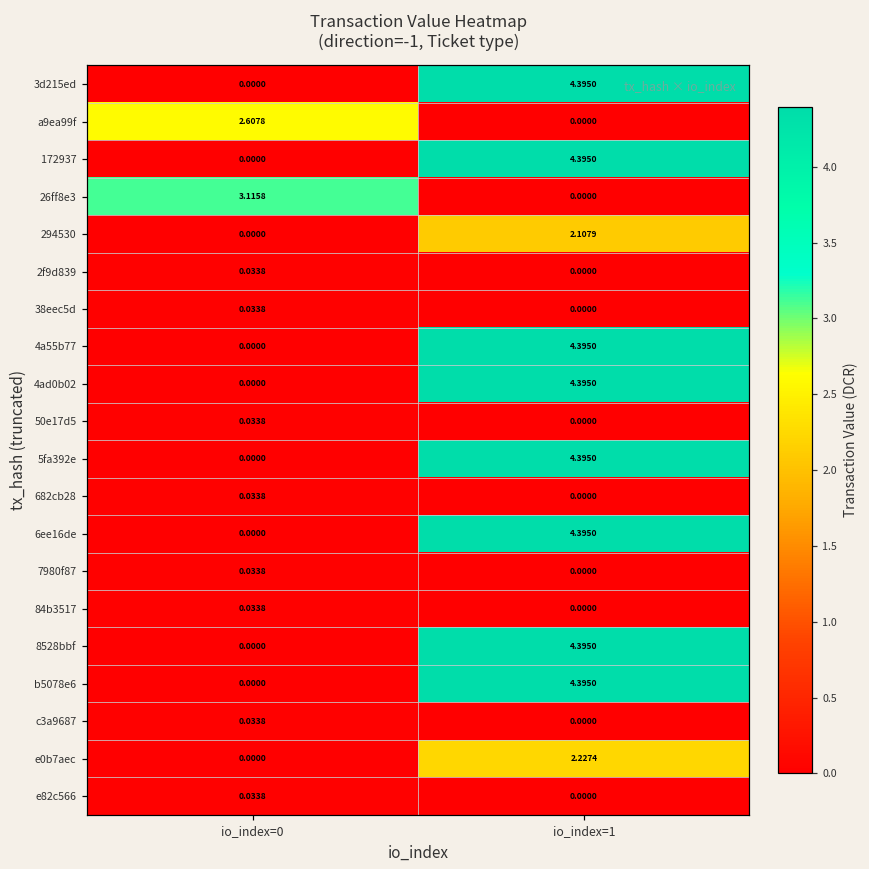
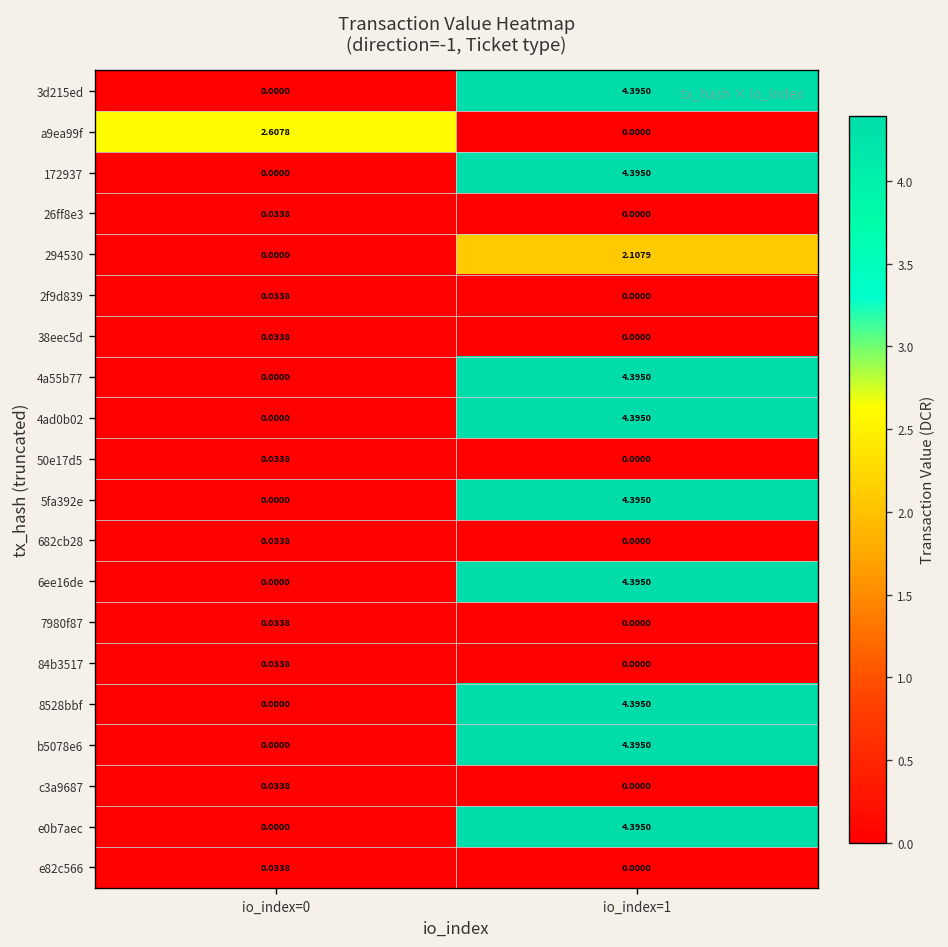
  {
    "3d215ed": {
      "io_index=0": 0.0000
    },
    "a9ea99f": {
      "io_index=0": 2.6078,
      "io_index=1": 0.0000
    },
    "172937": {
      "io_index=0": 0.0000,
      "io_index=1": 4.3950
    },
    "26ff8e3": {
-     "io_index=0": 3.1158,
+     "io_index=0": 0.0338,
      "io_index=1": 0.0000
    },
    "294530": {
      "io_index=0": 0.0000,
      "io_index=1": 2.1079
    },
    "2f9d839": {
      "io_index=0": 0.0338,
      "io_index=1": 0.0000
    },
    "38eec5d": {
      "io_index=0": 0.0338,
      "io_index=1": 0.0000
    },
    "4a55b77": {
      "io_index=0": 0.0000,
      "io_index=1": 4.3950
    },
    "4ad0b02": {
      "io_index=0": 0.0000,
      "io_index=1": 4.3950
    },
    "50e17d5": {
      "io_index=0": 0.0338,
      "io_index=1": 0.0000
    },
    "5fa392e": {
      "io_index=0": 0.0000,
      "io_index=1": 4.3950
    },
    "682cb28": {
      "io_index=0": 0.0338,
      "io_index=1": 0.0000
    },
    "6ee16de": {
      "io_index=0": 0.0000,
      "io_index=1": 4.3950
    },
    "7980f87": {
      "io_index=0": 0.0338,
      "io_index=1": 0.0000
    },
    "84b3517": {
      "io_index=0": 0.0338,
      "io_index=1": 0.0000
    },
    "8528bbf": {
      "io_index=0": 0.0000,
      "io_index=1": 4.3950
    },
    "b5078e6": {
      "io_index=0": 0.0000,
      "io_index=1": 4.3950
    },
    "c3a9687": {
      "io_index=0": 0.0338,
      "io_index=1": 0.0000
    },
    "e0b7aec": {
      "io_index=0": 0.0000,
-     "io_index=1": 2.2274
+     "io_index=1": 4.3950
    },
    "e82c566": {
      "io_index=0": 0.0338,
      "io_index=1": 0.0000
    }
  }
